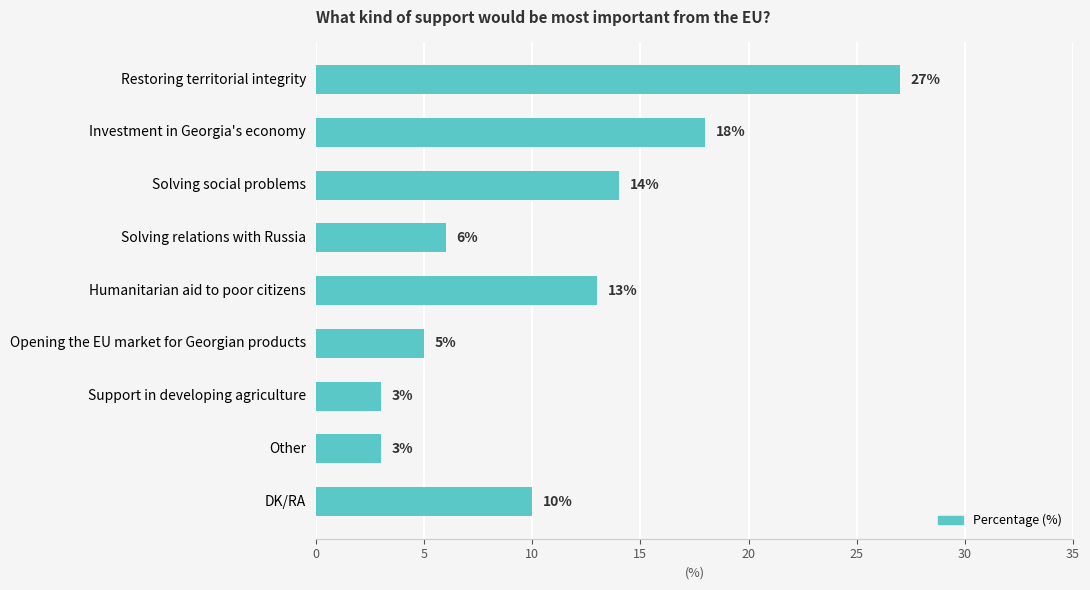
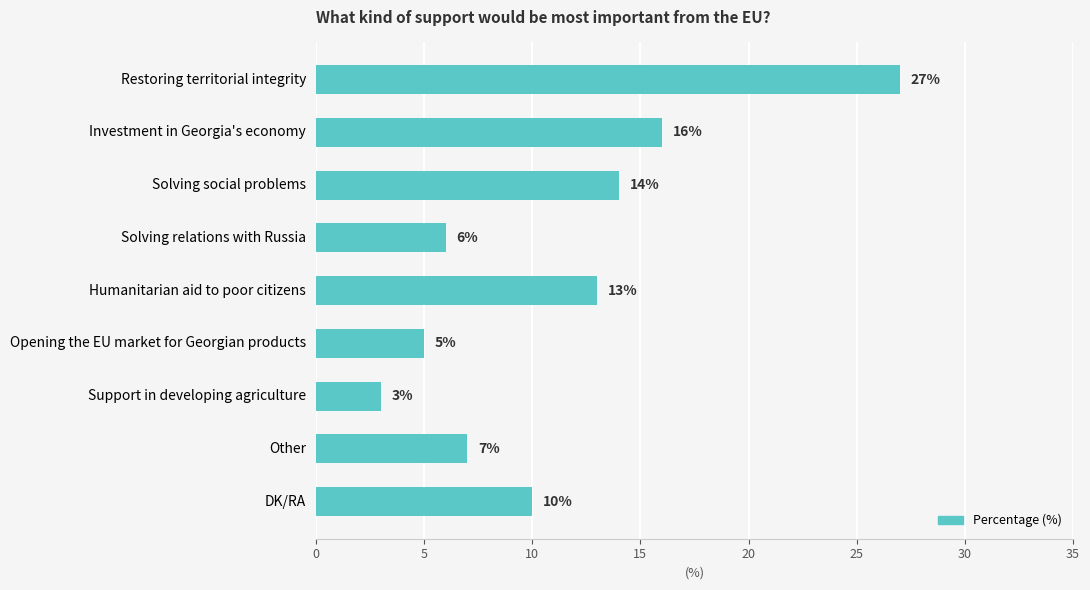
  {
    "Restoring territorial integrity": "27%",
-   "Investment in Georgia's economy": "18%",
+   "Investment in Georgia's economy": "16%",
    "Solving social problems": "14%",
    "Solving relations with Russia": "6%",
    "Humanitarian aid to poor citizens": "13%",
    "Opening the EU market for Georgian products": "5%",
    "Support in developing agriculture": "3%",
-   "Other": "3%",
+   "Other": "7%",
    "DK/RA": "10%"
  }
